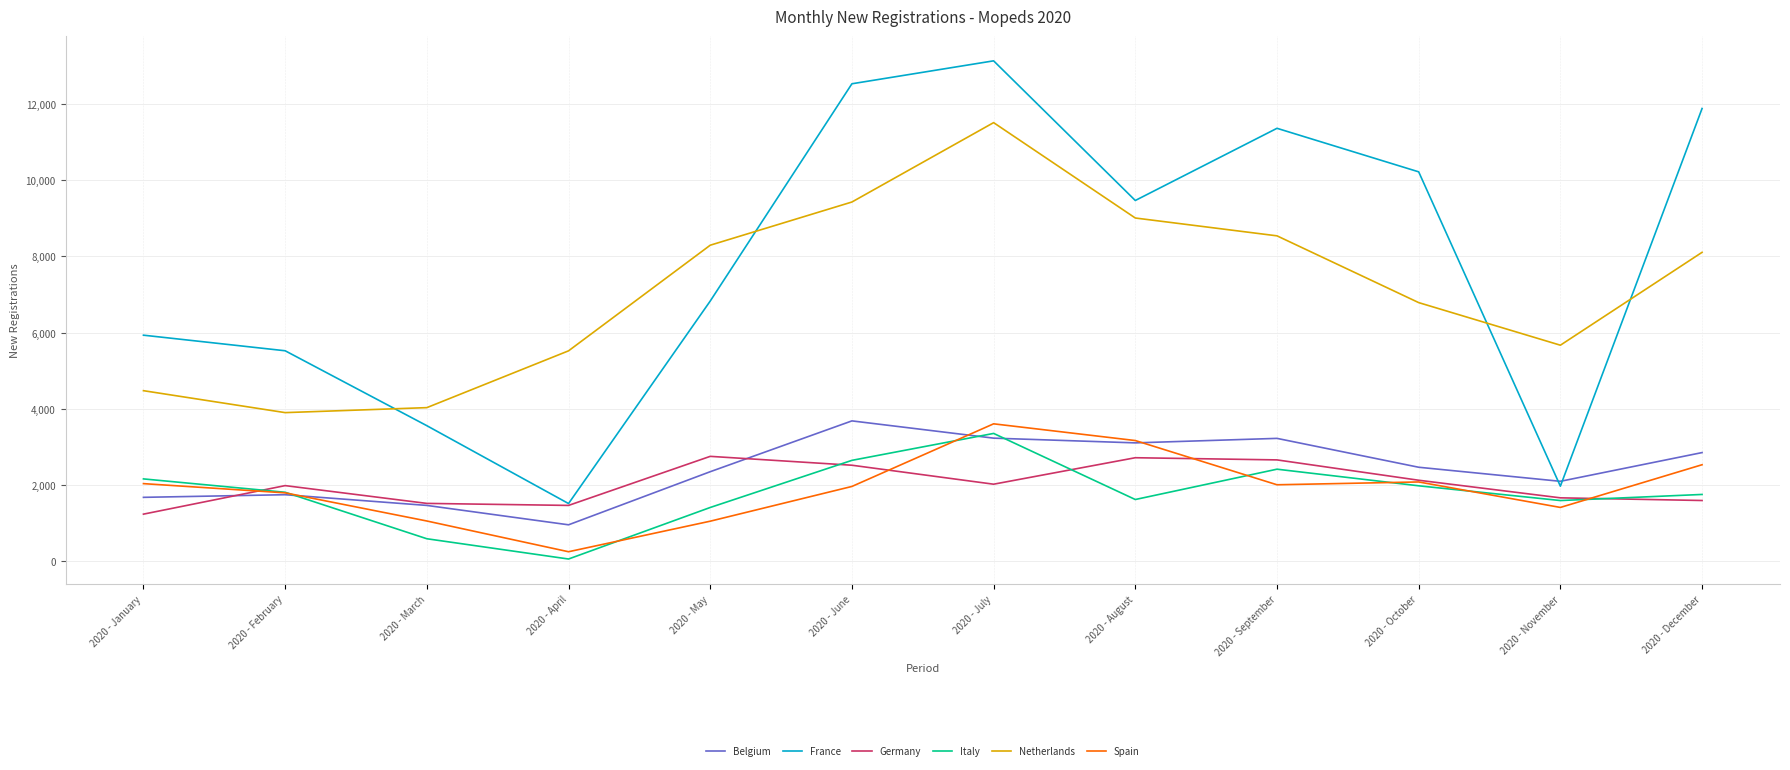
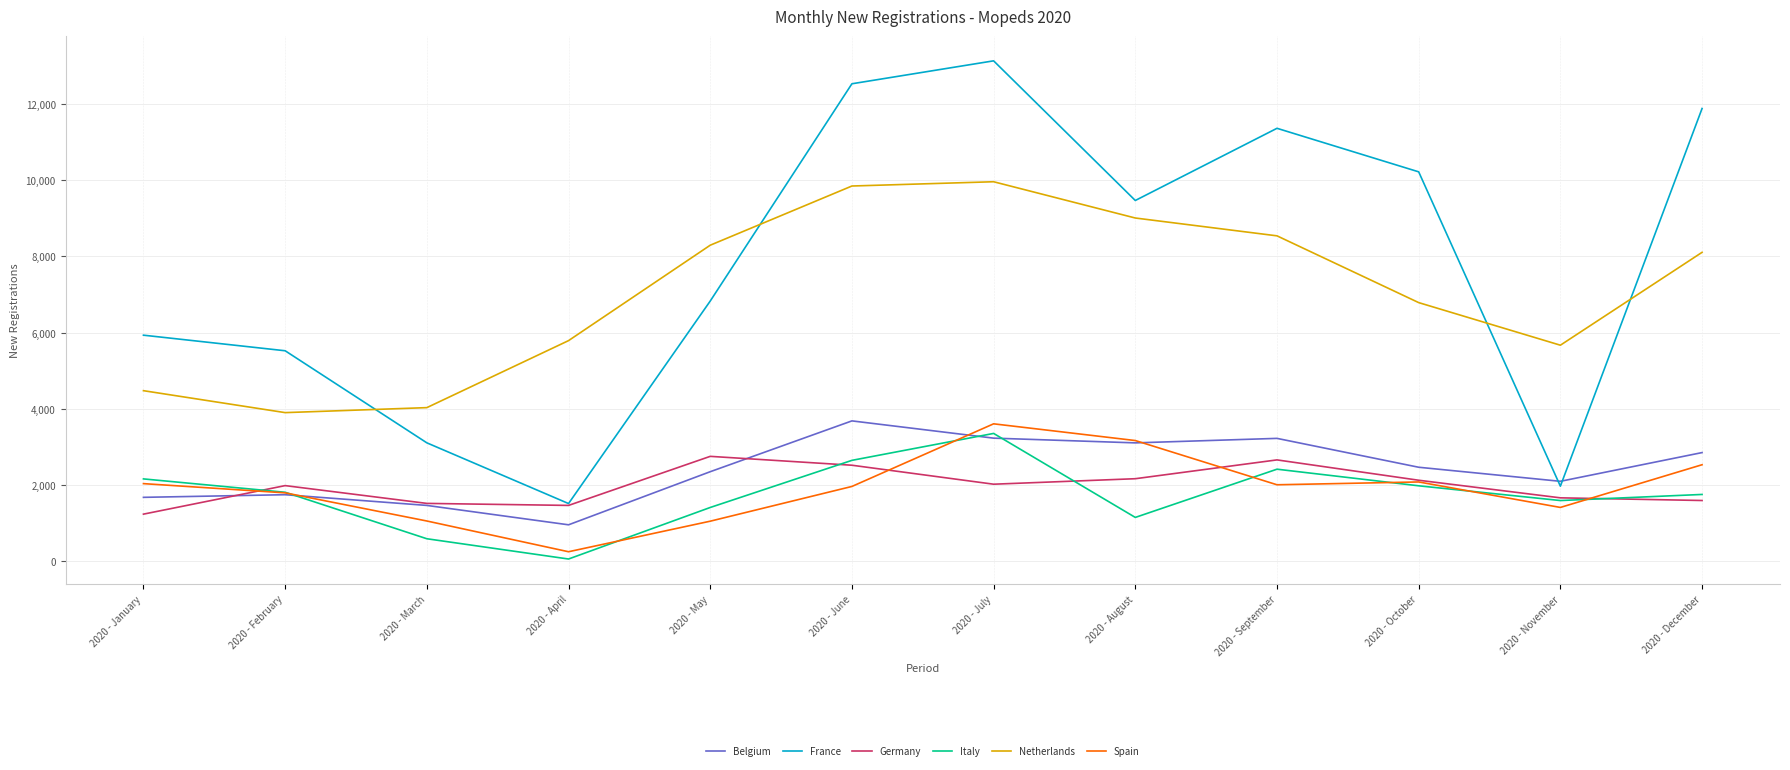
  {
    "Belgium": {
      "2020 - January": "1,700",
      "2020 - April": "1,000",
      "2020 - May": "2,300",
      "2020 - June": "3,700",
      "2020 - July": "3,200",
      "2020 - September": "3,200",
      "2020 - October": "2,500",
      "2020 - November": "2,100",
      "2020 - December": "2,800"
    },
    "France": {
      "2020 - January": "5,900",
      "2020 - February": "5,500",
-     "2020 - March": "3,600",
+     "2020 - March": "3,100",
      "2020 - May": "6,800",
      "2020 - June": "12,500",
      "2020 - July": "13,100",
      "2020 - August": "9,500",
      "2020 - September": "11,400",
      "2020 - October": "10,200",
      "2020 - November": "2,000",
      "2020 - December": "11,900"
    },
    "Germany": {
      "2020 - January": "1,200",
      "2020 - February": "2,000",
      "2020 - May": "2,800",
      "2020 - June": "2,500",
      "2020 - July": "2,000",
-     "2020 - August": "2,700",
+     "2020 - August": "2,200",
      "2020 - September": "2,700",
      "2020 - November": "1,700",
      "2020 - December": "1,600"
    },
    "Italy": {
      "2020 - January": "2,200",
      "2020 - March": "600",
      "2020 - April": "100",
      "2020 - May": "1,400",
      "2020 - June": "2,600",
      "2020 - July": "3,400",
-     "2020 - August": "1,600",
+     "2020 - August": "1,100",
      "2020 - September": "2,400",
      "2020 - October": "2,000",
      "2020 - November": "1,600",
      "2020 - December": "1,800"
    },
    "Netherlands": {
      "2020 - January": "4,500",
      "2020 - February": "3,900",
      "2020 - March": "4,000",
-     "2020 - April": "5,500",
+     "2020 - April": "5,800",
      "2020 - May": "8,300",
-     "2020 - June": "9,400",
-     "2020 - July": "11,500",
+     "2020 - June": "9,800",
+     "2020 - July": "10,000",
      "2020 - August": "9,000",
      "2020 - September": "8,500",
      "2020 - October": "6,800",
      "2020 - November": "5,700",
      "2020 - December": "8,100"
    },
    "Spain": {
      "2020 - January": "2,000",
      "2020 - March": "1,100",
      "2020 - April": "200",
      "2020 - May": "1,000",
      "2020 - June": "2,000",
      "2020 - July": "3,600",
      "2020 - September": "2,000",
      "2020 - November": "1,400",
      "2020 - December": "2,500"
    }
  }
